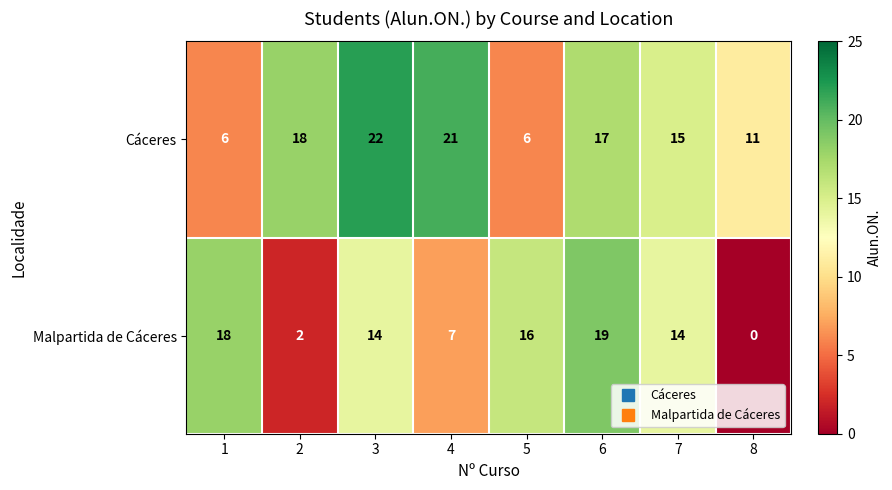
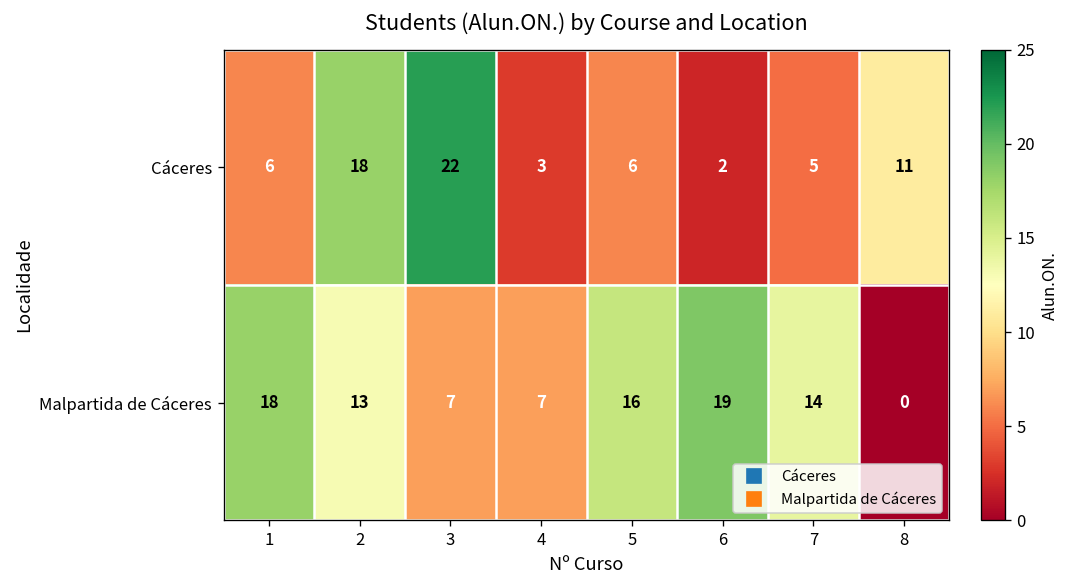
  {
    "Cáceres": {
      "1": 6,
      "2": 18,
      "3": 22,
-     "4": 21,
+     "4": 3,
      "5": 6,
-     "6": 17,
-     "7": 15,
+     "6": 2,
+     "7": 5,
      "8": 11
    },
    "Malpartida de Cáceres": {
      "1": 18,
-     "2": 2,
-     "3": 14,
+     "2": 13,
+     "3": 7,
      "4": 7,
      "5": 16,
      "6": 19,
      "7": 14,
      "8": 0
    }
  }
